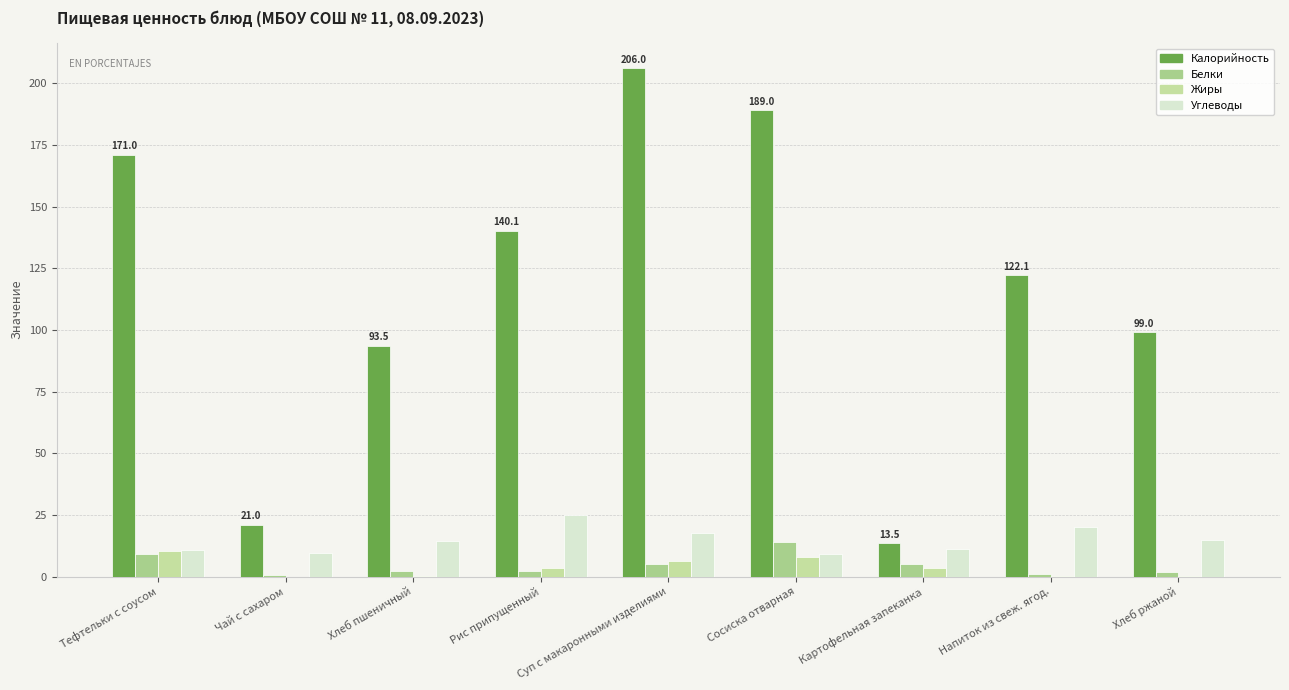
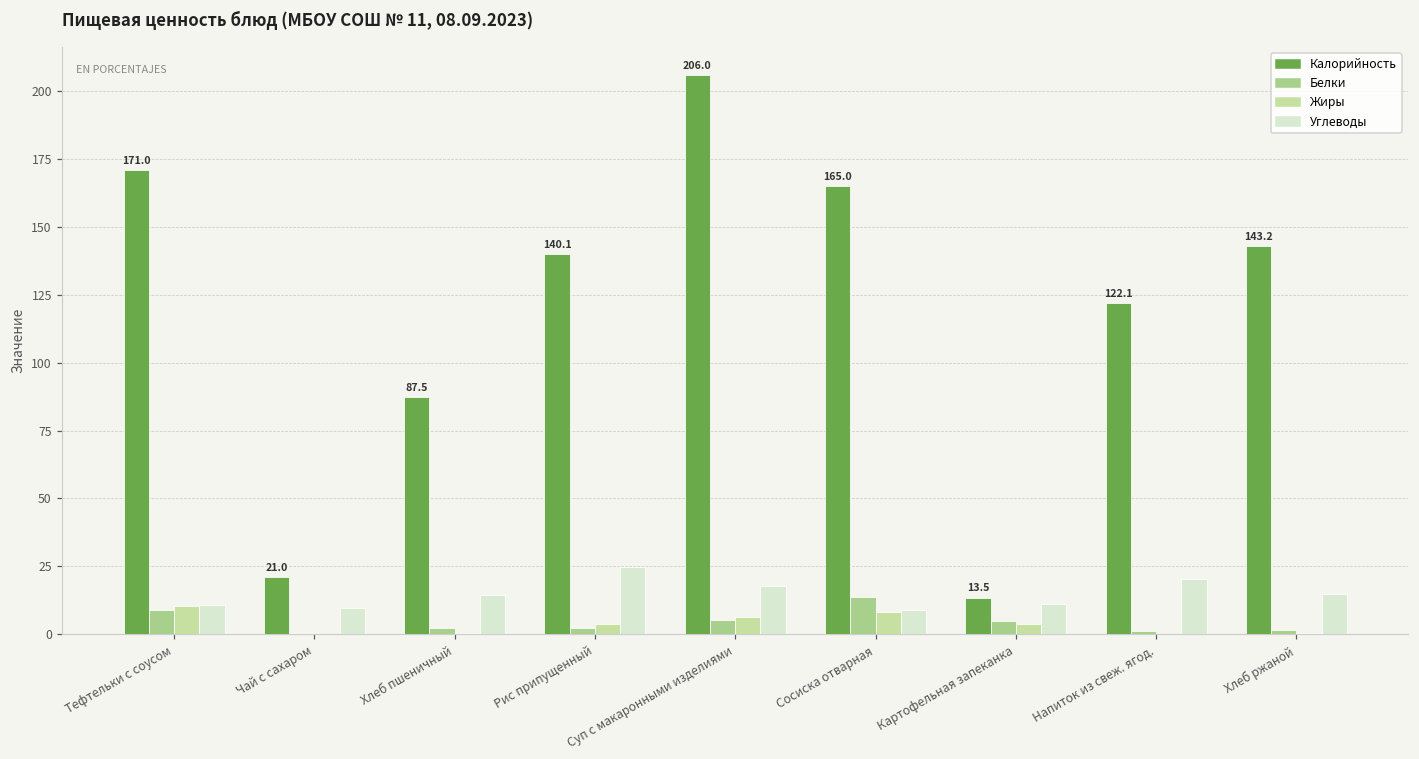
  {
    "Калорийность": {
      "Тефтельки с соусом": 171.0,
      "Чай с сахаром": 21.0,
-     "Хлеб пшеничный": 93.5,
+     "Хлеб пшеничный": 87.5,
      "Рис припущенный": 140.1,
      "Суп с макаронными изделиями": 206.0,
-     "Сосиска отварная": 189.0,
+     "Сосиска отварная": 165.0,
      "Картофельная запеканка": 13.5,
      "Напиток из свеж. ягод.": 122.1,
-     "Хлеб ржаной": 99.0
+     "Хлеб ржаной": 143.2
    }
  }
